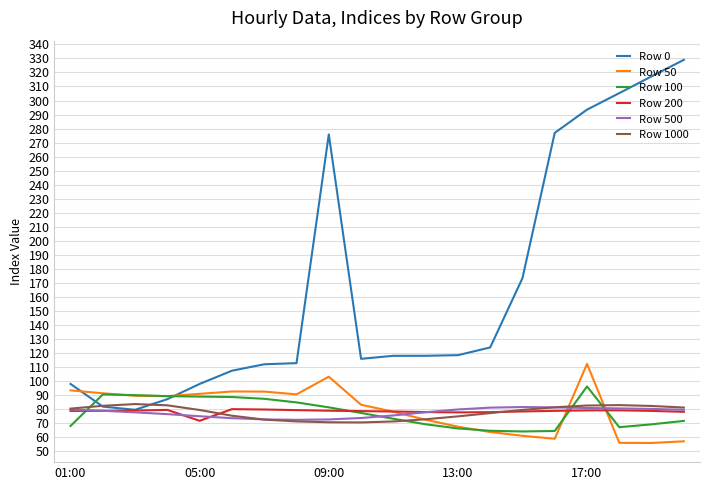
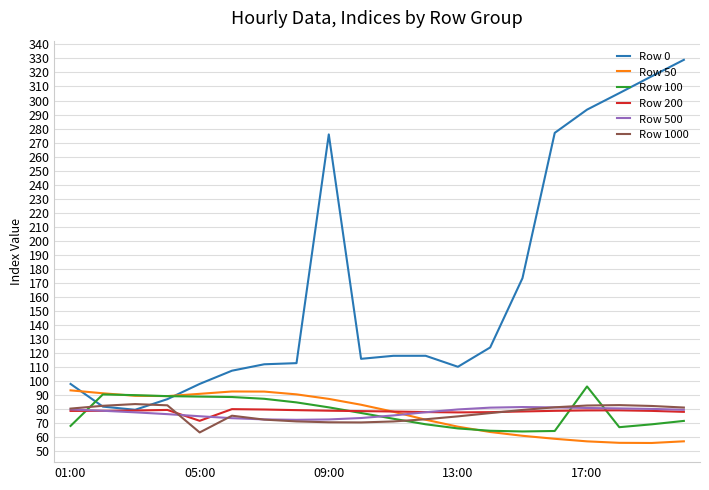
  {
    "Row 0": {
      "01:00": 98,
      "05:00": 98,
      "09:00": 276,
-     "13:00": 118,
+     "13:00": 110,
      "17:00": 293
    },
    "Row 50": {
      "01:00": 93,
      "05:00": 91,
-     "09:00": 103,
-     "17:00": 112
+     "09:00": 87,
+     "17:00": 57
    },
    "Row 100": {
      "01:00": 68,
      "05:00": 89,
      "09:00": 81,
      "17:00": 96
    },
    "Row 200": {
      "05:00": 71,
      "09:00": 79,
      "13:00": 77
    },
    "Row 500": {
      "05:00": 75,
      "09:00": 72,
      "13:00": 80
    },
    "Row 1000": {
-     "05:00": 79,
+     "05:00": 63,
      "09:00": 70,
      "13:00": 75
    }
  }
